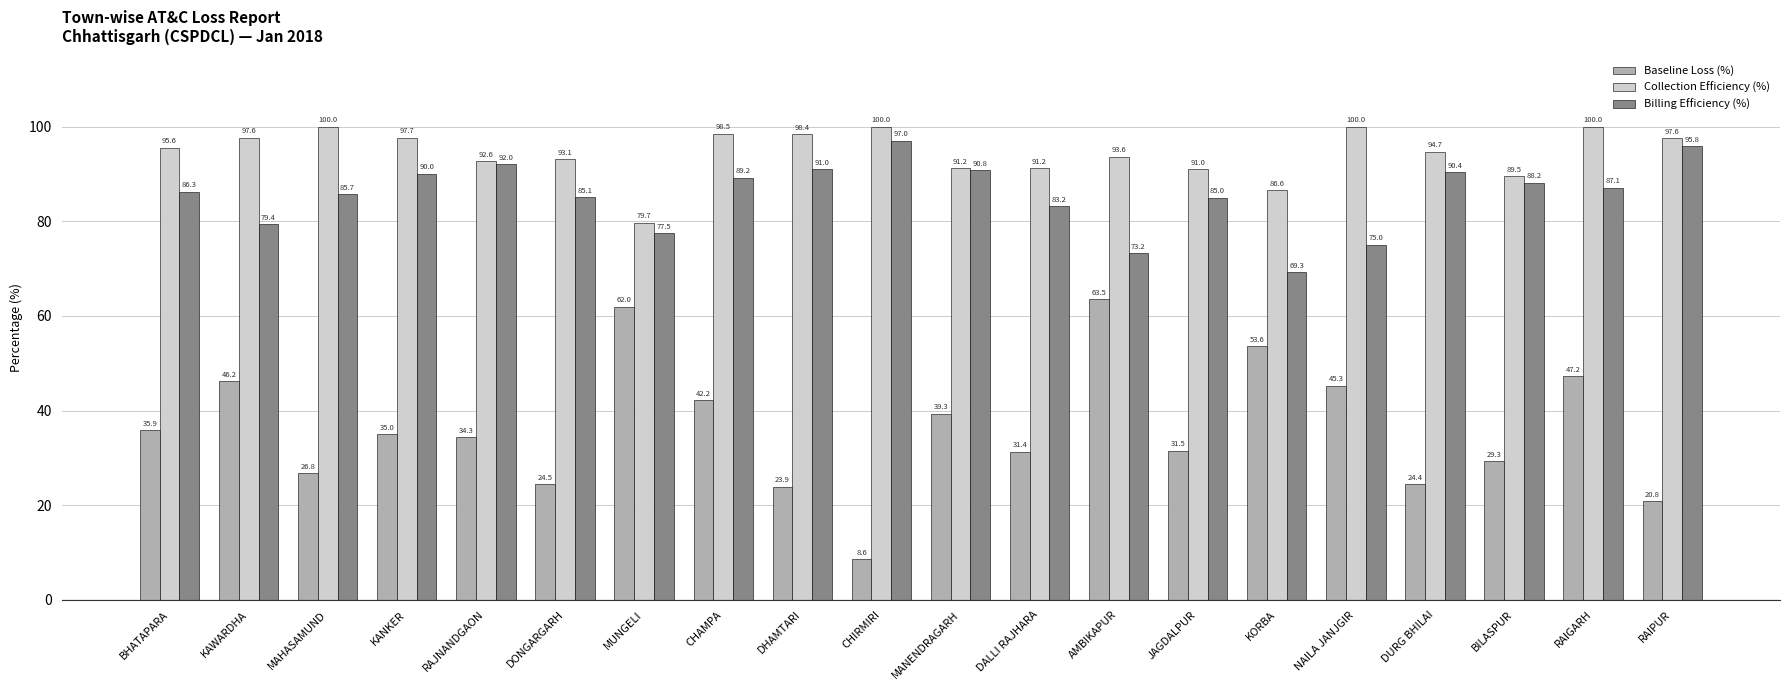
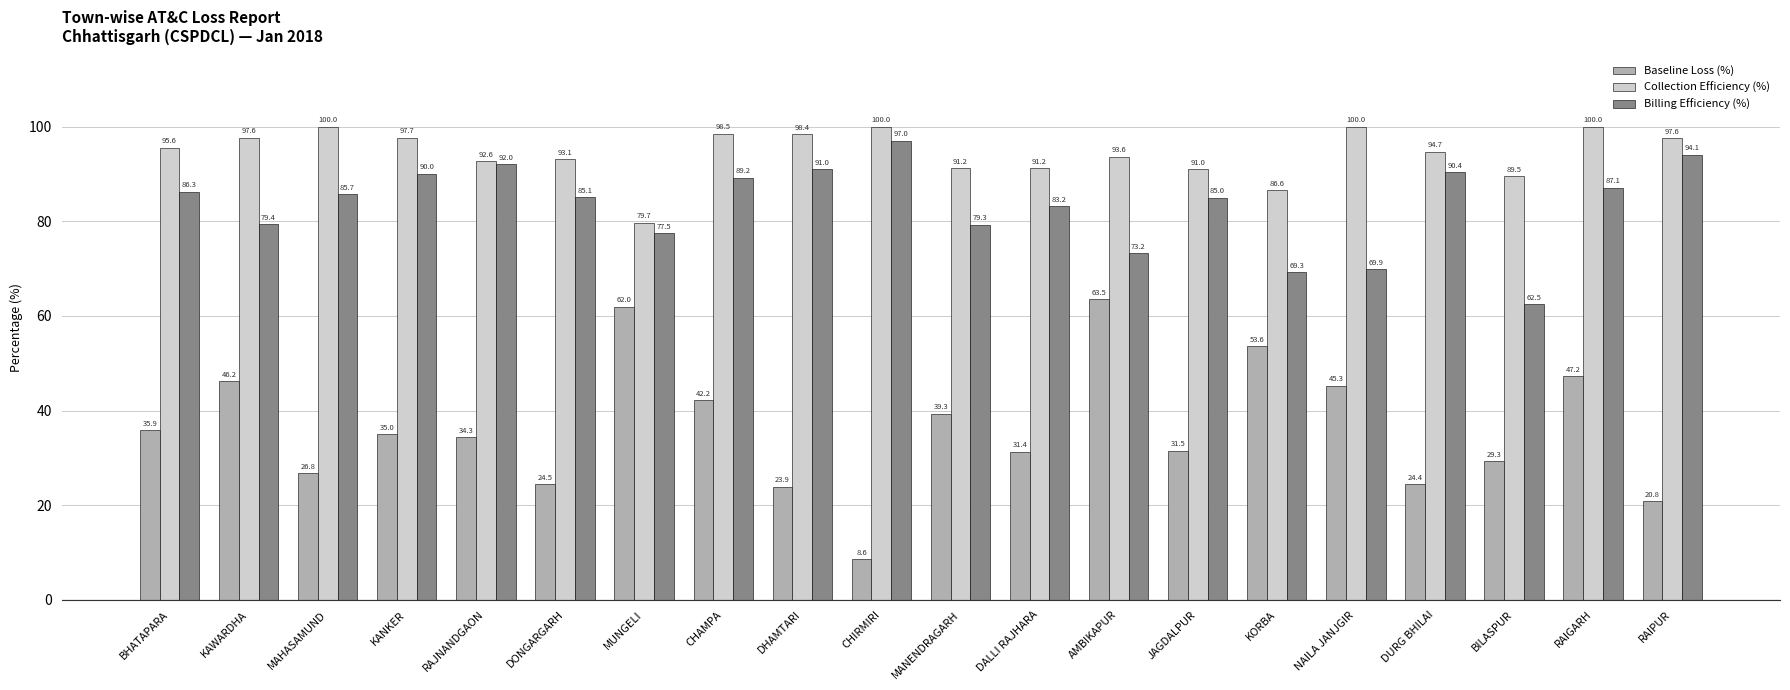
  {
    "Billing Efficiency (%)": {
      "BHATAPARA": 86.3,
      "KAWARDHA": 79.4,
      "MAHASAMUND": 85.7,
      "KANKER": 90.0,
      "RAJNANDGAON": 92.0,
      "DONGARGARH": 85.1,
      "MUNGELI": 77.5,
      "CHAMPA": 89.2,
      "DHAMTARI": 91.0,
      "CHIRMIRI": 97.0,
-     "MANENDRAGARH": 90.8,
+     "MANENDRAGARH": 79.3,
      "DALLI RAJHARA": 83.2,
      "AMBIKAPUR": 73.2,
      "JAGDALPUR": 85.0,
      "KORBA": 69.3,
-     "NAILA JANJGIR": 75.0,
+     "NAILA JANJGIR": 69.9,
      "DURG BHILAI": 90.4,
-     "BILASPUR": 88.2,
+     "BILASPUR": 62.5,
      "RAIGARH": 87.1,
-     "RAIPUR": 95.8
+     "RAIPUR": 94.1
    }
  }
